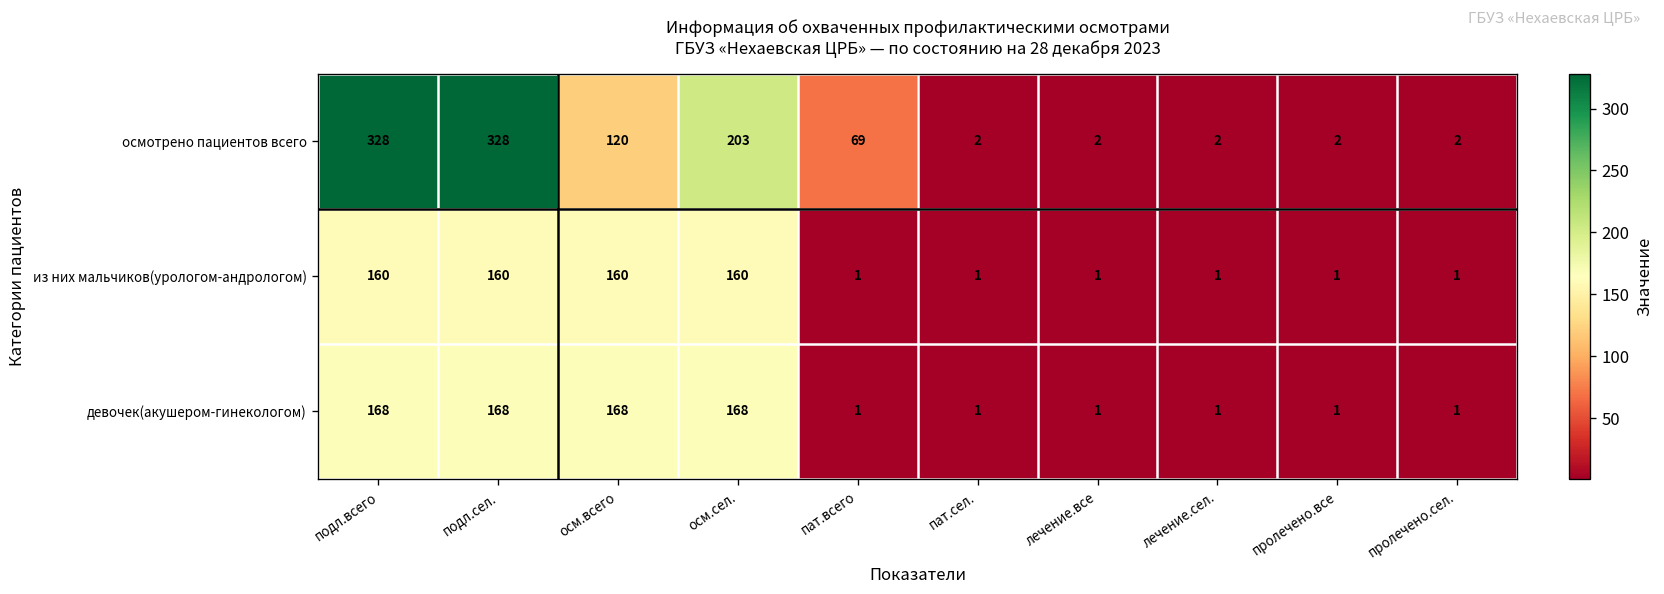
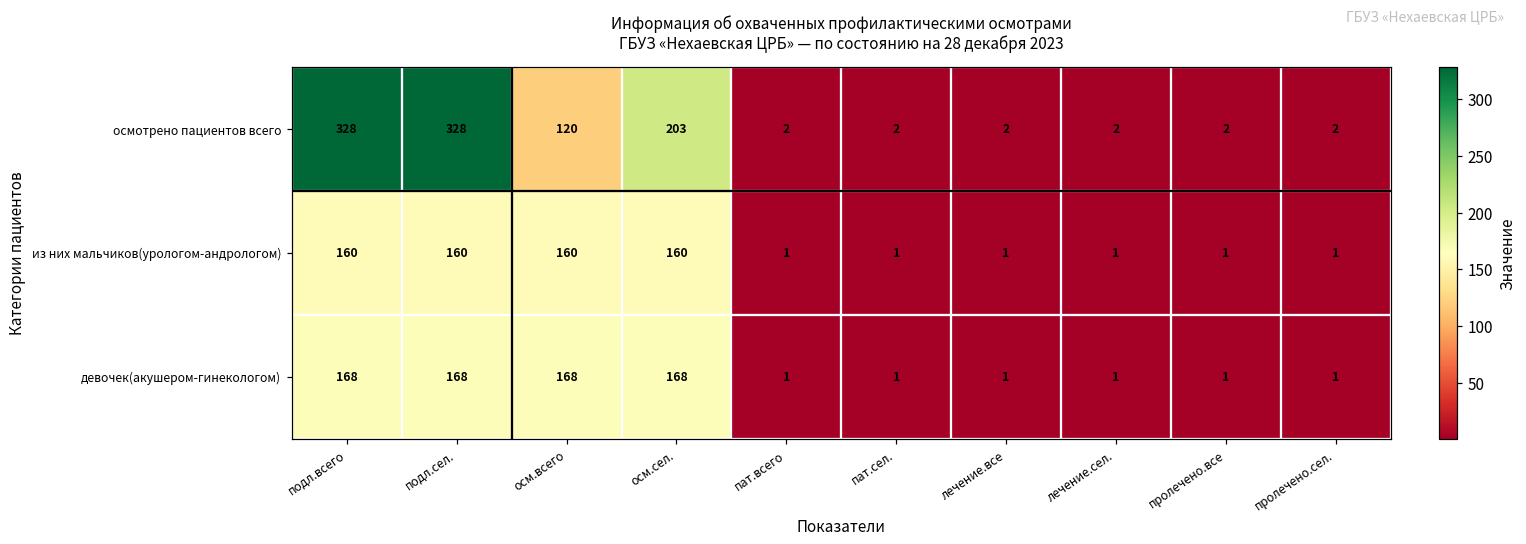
  {
    "осмотрено пациентов всего": {
      "подл.всего": 328,
      "подл.сел.": 328,
      "осм.всего": 120,
      "осм.сел.": 203,
-     "пат.всего": 69,
+     "пат.всего": 2,
      "пат.сел.": 2,
      "лечение.все": 2,
      "лечение.сел.": 2,
      "пролечено.все": 2,
      "пролечено.сел.": 2
    },
    "из них мальчиков(урологом-андрологом)": {
      "подл.всего": 160,
      "подл.сел.": 160,
      "осм.всего": 160,
      "осм.сел.": 160,
      "пат.всего": 1,
      "пат.сел.": 1,
      "лечение.все": 1,
      "лечение.сел.": 1,
      "пролечено.все": 1,
      "пролечено.сел.": 1
    },
    "девочек(акушером-гинекологом)": {
      "подл.всего": 168,
      "подл.сел.": 168,
      "осм.всего": 168,
      "осм.сел.": 168,
      "пат.всего": 1,
      "пат.сел.": 1,
      "лечение.все": 1,
      "лечение.сел.": 1,
      "пролечено.все": 1,
      "пролечено.сел.": 1
    }
  }
